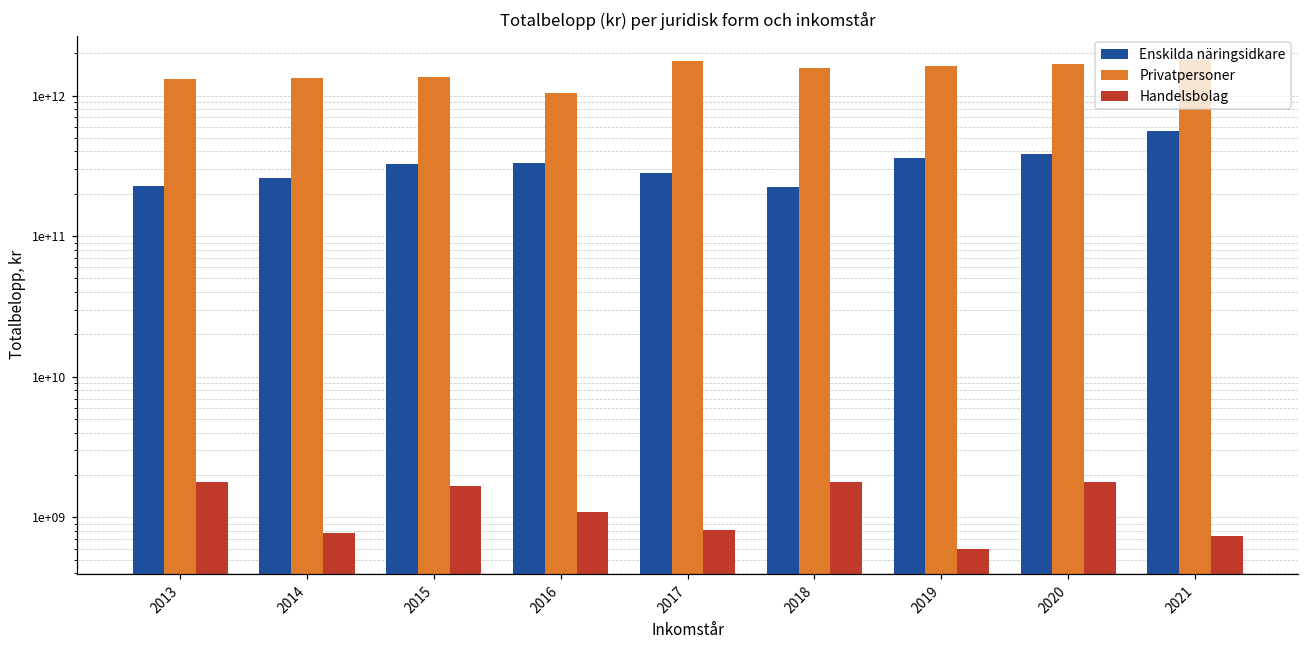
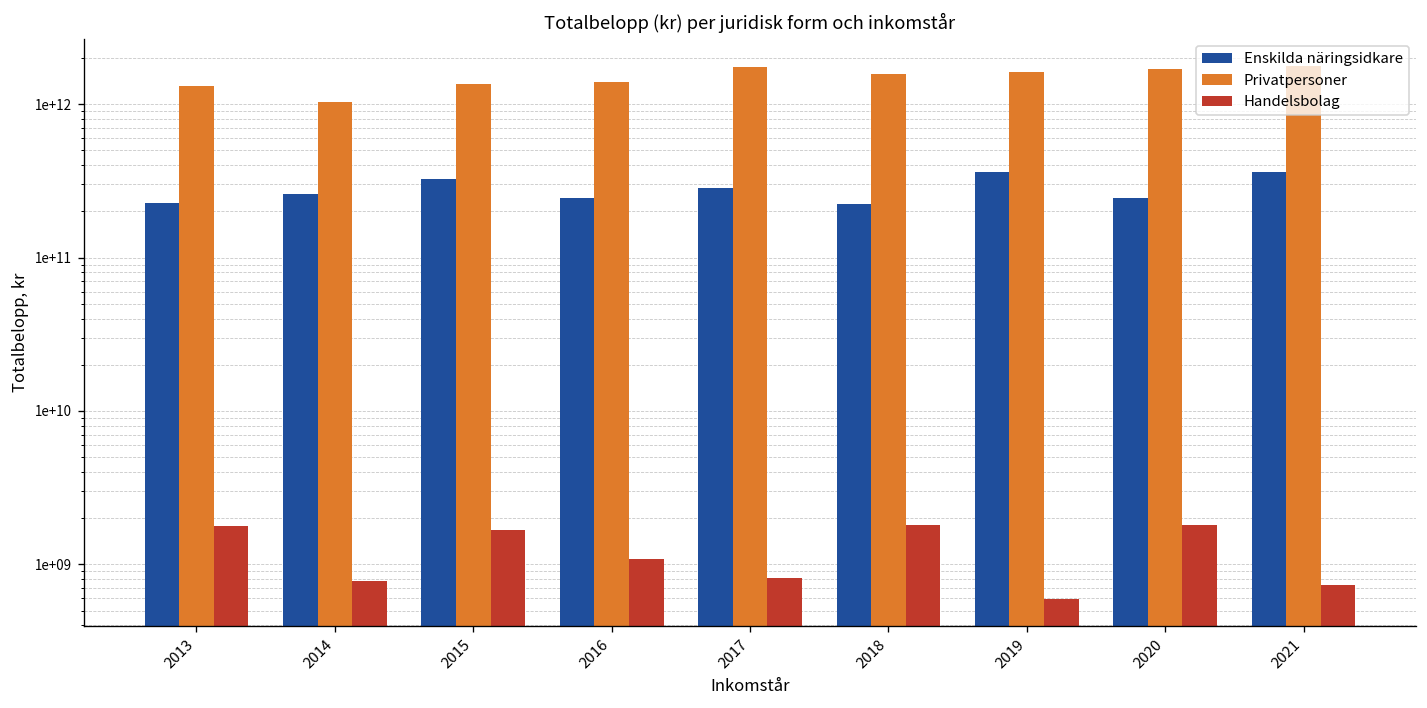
  {
    "Enskilda näringsidkare": {
      "2013": 230000000000,
      "2014": 260000000000,
      "2015": 330000000000,
-     "2016": 330000000000,
+     "2016": 250000000000,
      "2017": 280000000000,
      "2018": 220000000000,
      "2019": 360000000000,
-     "2020": 390000000000,
-     "2021": 600000000000
+     "2020": 240000000000,
+     "2021": 360000000000
    },
    "Privatpersoner": {
      "2013": 1300000000000,
-     "2014": 1300000000000,
+     "2014": 1000000000000,
      "2015": 1400000000000,
-     "2016": 1000000000000,
+     "2016": 1400000000000,
      "2017": 1800000000000,
      "2018": 1600000000000,
      "2019": 1600000000000,
      "2020": 1700000000000
    },
    "Handelsbolag": {
      "2013": 1800000000,
      "2014": 800000000,
      "2015": 1700000000,
      "2016": 1100000000,
      "2017": 800000000,
      "2018": 1800000000,
      "2019": 600000000,
      "2020": 1800000000,
      "2021": 700000000
    }
  }
